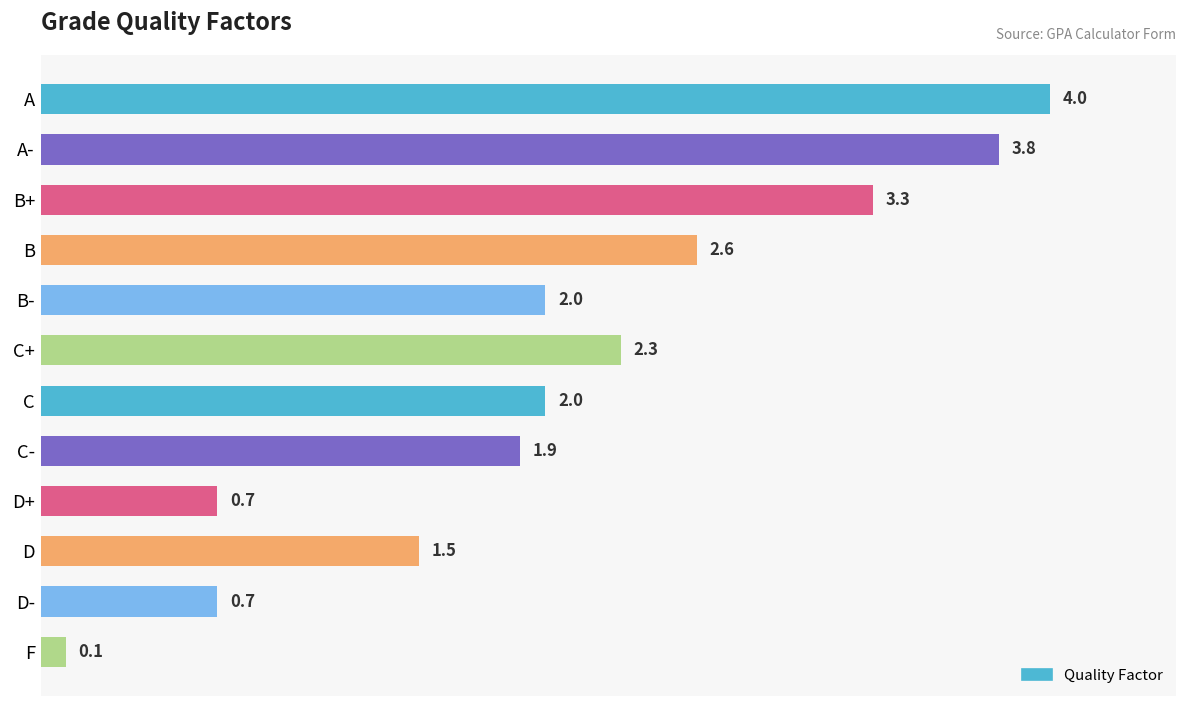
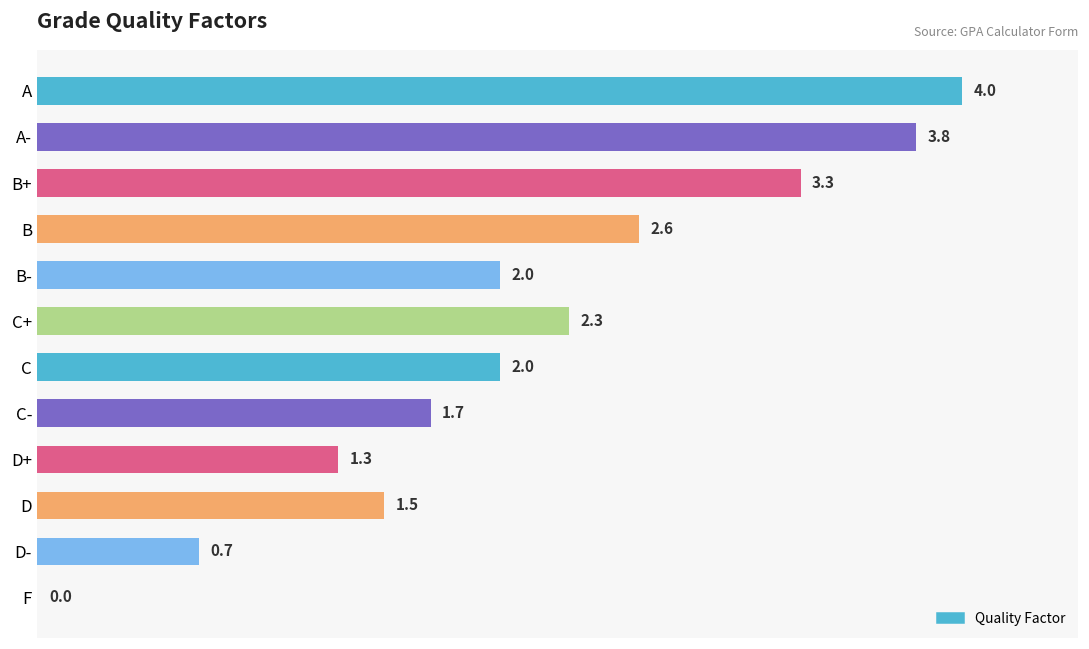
  {
    "A": 4.0,
    "A-": 3.8,
    "B+": 3.3,
    "B": 2.6,
    "B-": 2.0,
    "C+": 2.3,
    "C": 2.0,
-   "C-": 1.9,
-   "D+": 0.7,
+   "C-": 1.7,
+   "D+": 1.3,
    "D": 1.5,
    "D-": 0.7,
-   "F": 0.1
+   "F": 0.0
  }
